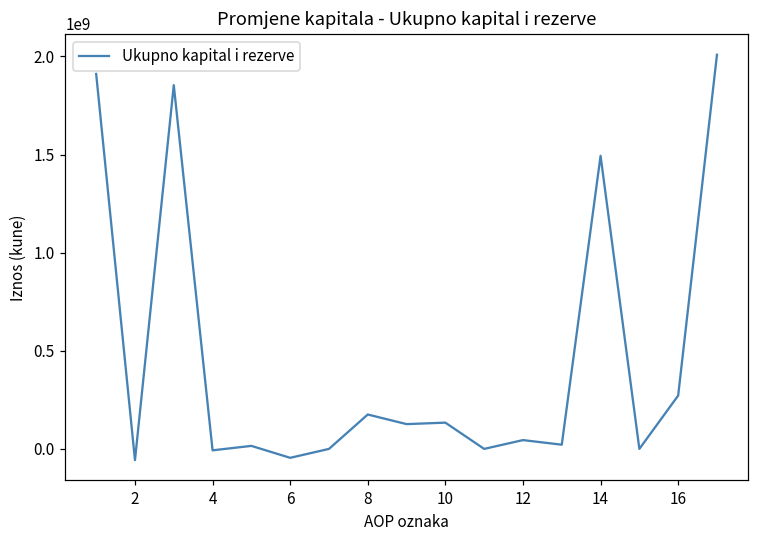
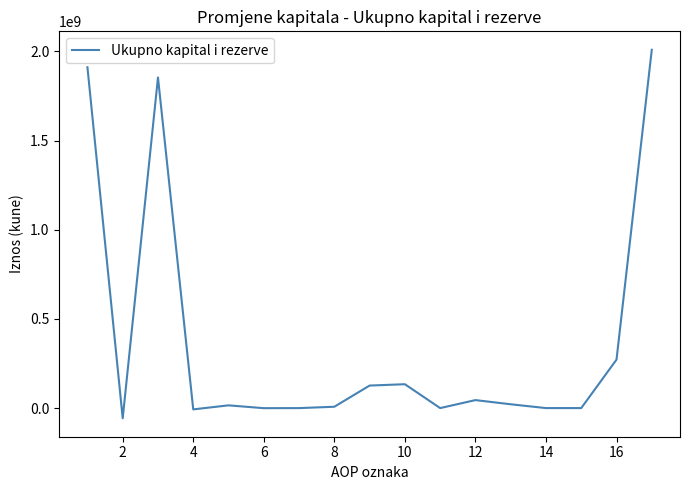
  {
    "2": -60000000,
    "4": -10000000,
-   "6": -50000000,
-   "8": 180000000,
+   "6": 0,
+   "8": 10000000,
    "10": 130000000,
    "12": 40000000,
-   "14": 1490000000,
+   "14": 0,
    "16": 270000000
  }
